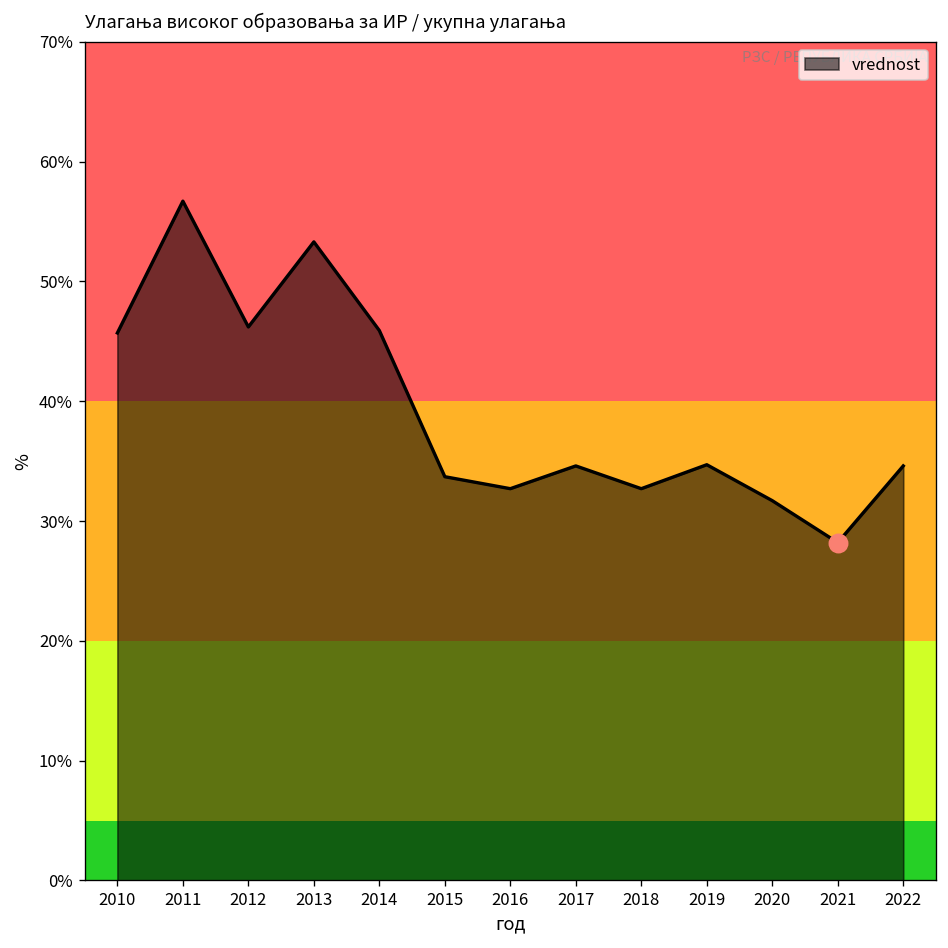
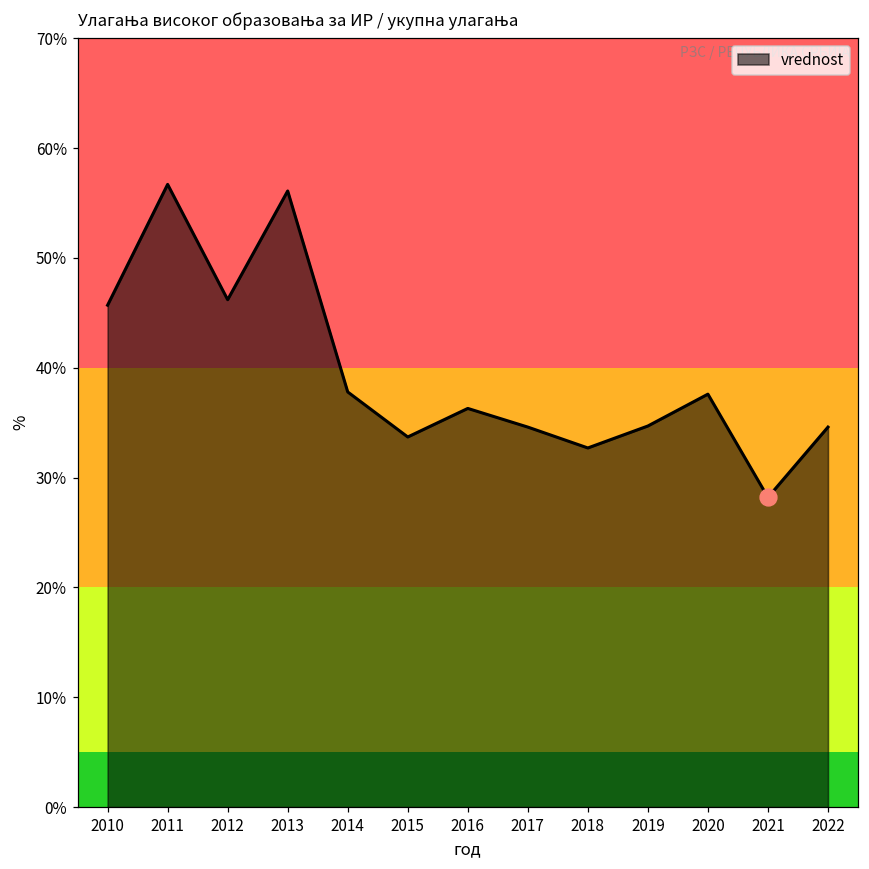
  {
    "vrednost": {
      "2010": "46%",
      "2011": "57%",
      "2012": "46%",
-     "2013": "53%",
-     "2014": "46%",
+     "2013": "56%",
+     "2014": "38%",
      "2015": "34%",
-     "2016": "33%",
+     "2016": "36%",
      "2017": "35%",
      "2018": "33%",
      "2019": "35%",
-     "2020": "32%",
+     "2020": "38%",
      "2022": "35%"
    }
  }
